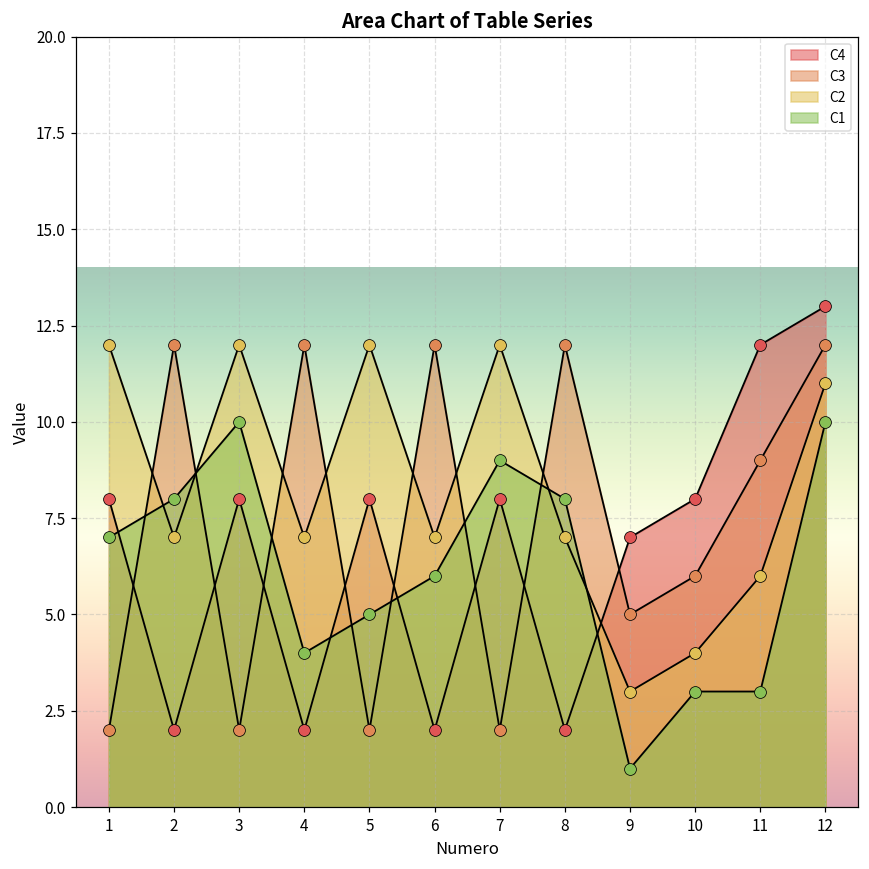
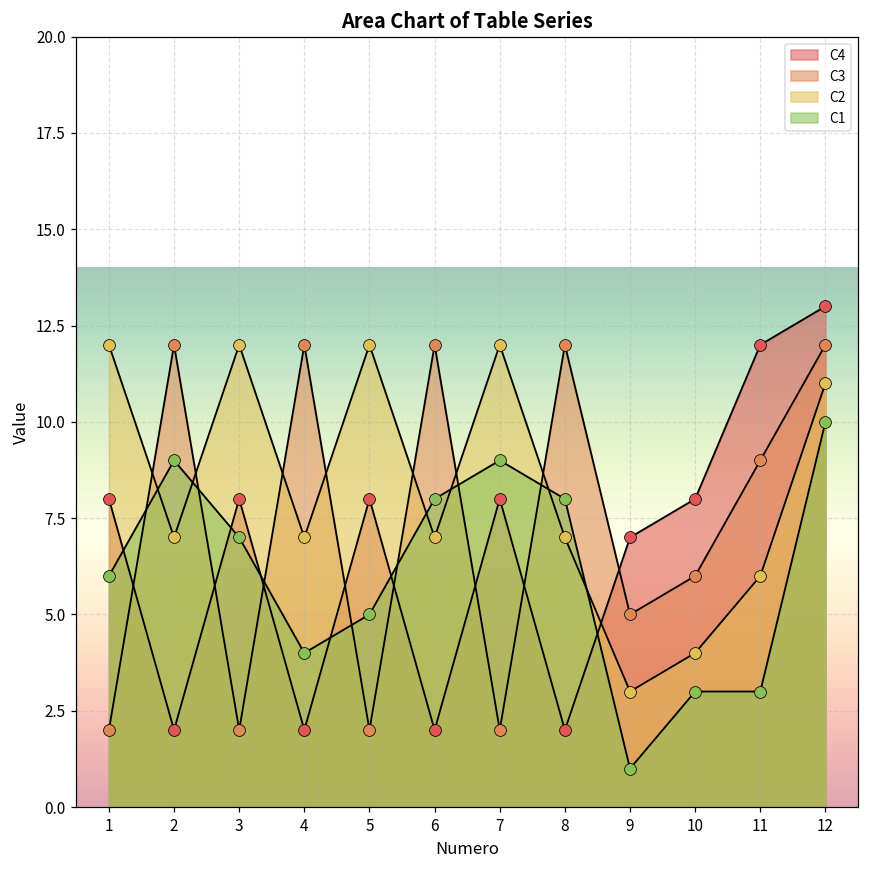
  {
    "C1": {
-     "1": 7,
-     "2": 8,
-     "3": 10,
+     "1": 6,
+     "2": 9,
+     "3": 7,
      "4": 4,
      "5": 5,
-     "6": 6,
+     "6": 8,
      "7": 9,
      "8": 8,
      "9": 1,
      "10": 3,
      "11": 3,
      "12": 10
    }
  }
